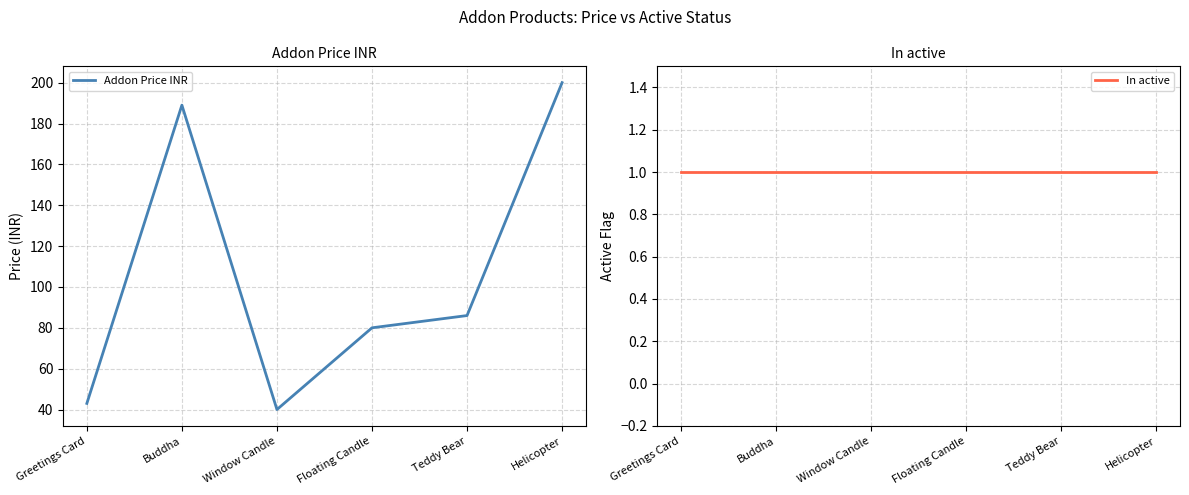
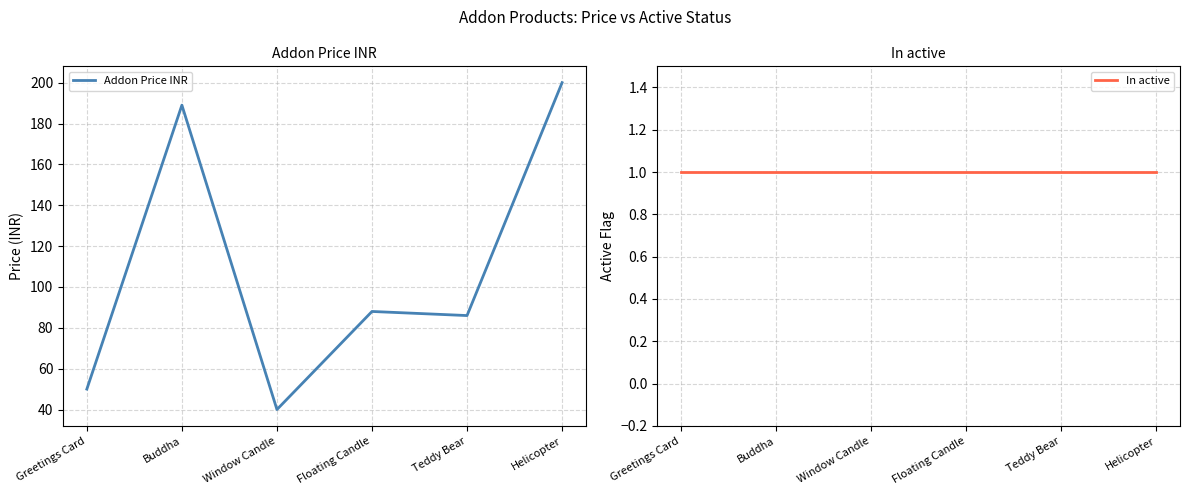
  {
    "Addon Price INR": {
-     "Greetings Card": 43,
+     "Greetings Card": 50,
      "Buddha": 189,
      "Window Candle": 40,
-     "Floating Candle": 80,
+     "Floating Candle": 88,
      "Teddy Bear": 86,
      "Helicopter": 200
    },
    "In active": {
      "Greetings Card": 1.00,
      "Buddha": 1.00,
      "Window Candle": 1.00,
      "Floating Candle": 1.00,
      "Teddy Bear": 1.00,
      "Helicopter": 1.00
    }
  }
